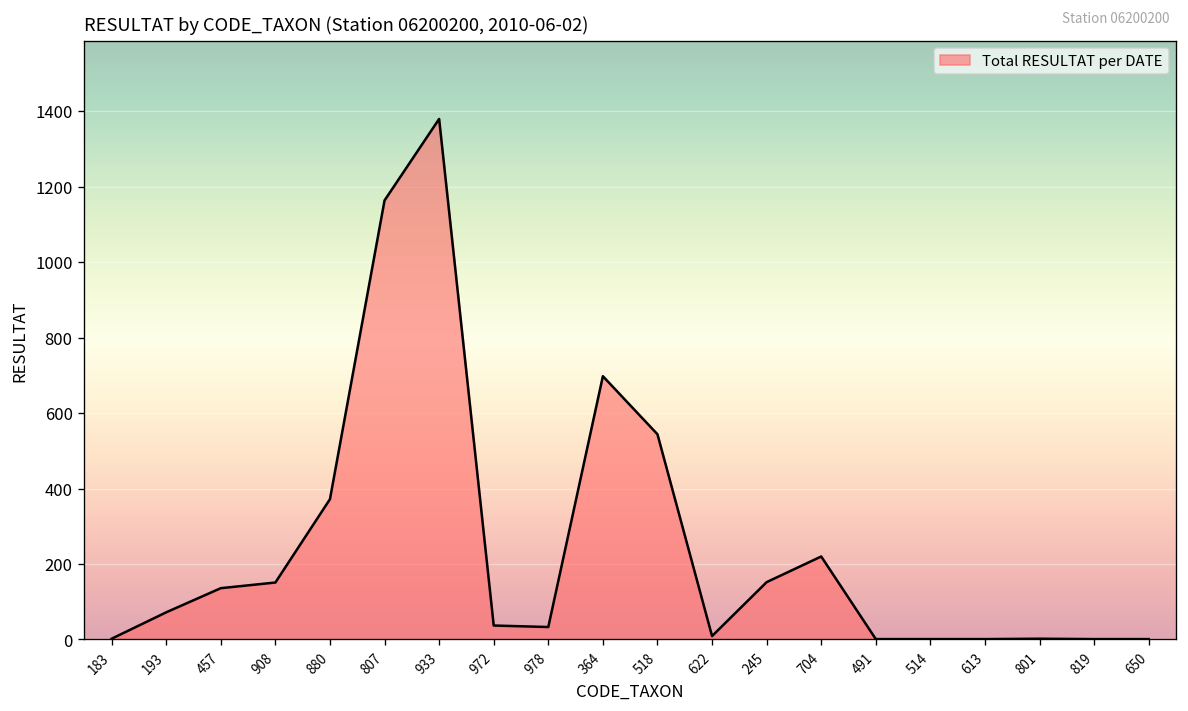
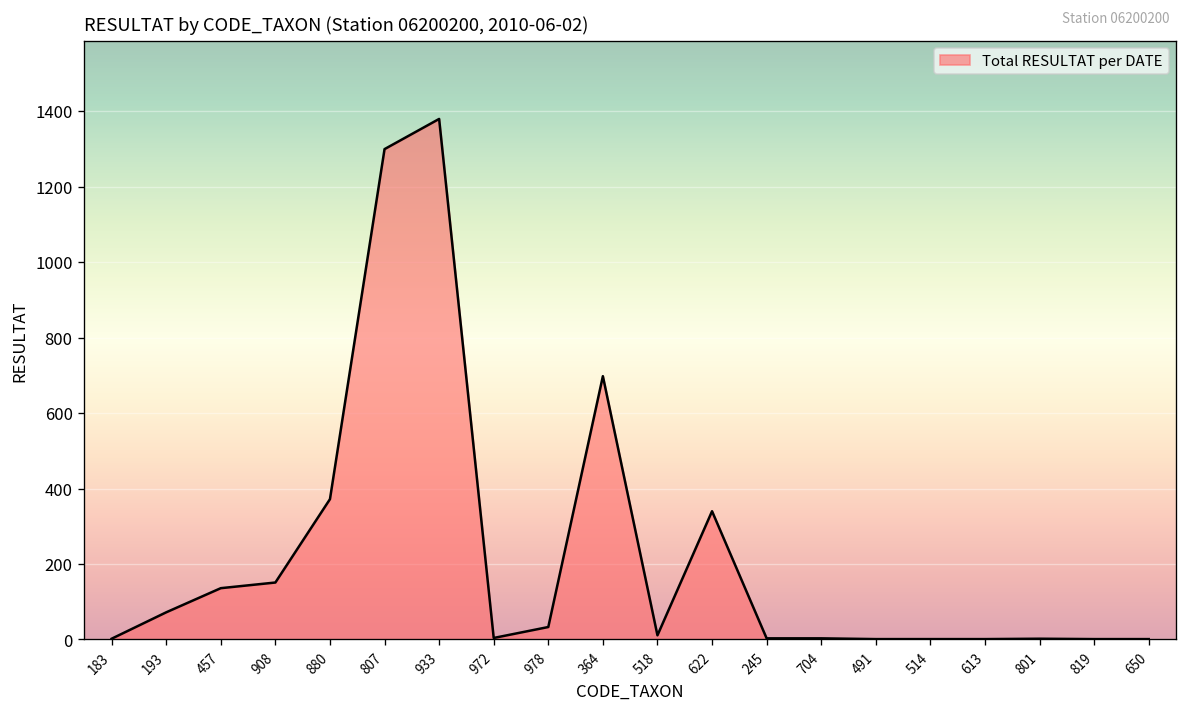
  {
    "183": 0,
    "193": 70,
    "457": 140,
    "908": 150,
    "880": 370,
-   "807": 1160,
+   "807": 1300,
    "933": 1380,
-   "972": 40,
+   "972": 0,
    "978": 30,
    "364": 700,
-   "518": 540,
-   "622": 10,
-   "245": 150,
-   "704": 220,
+   "518": 10,
+   "622": 340,
+   "245": 0,
+   "704": 0,
    "491": 0,
    "514": 0,
    "613": 0,
    "801": 0,
    "819": 0,
    "650": 0
  }
